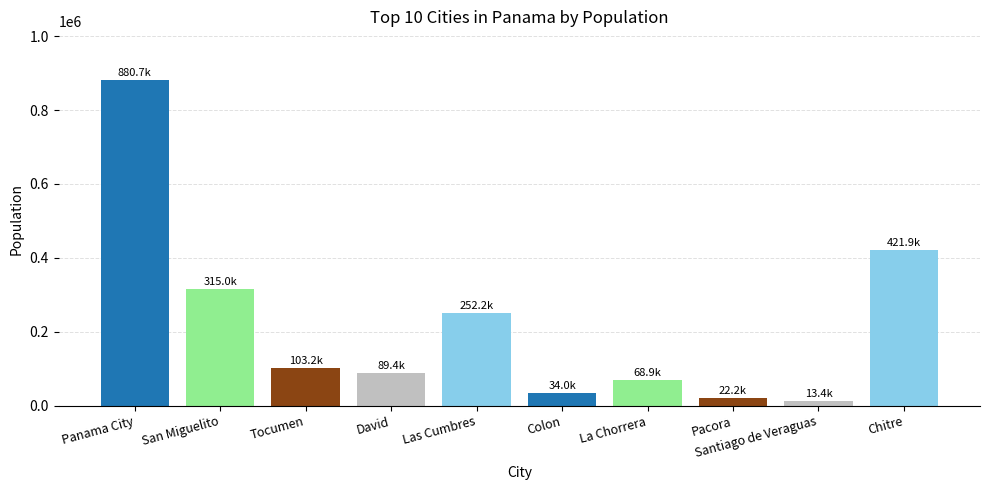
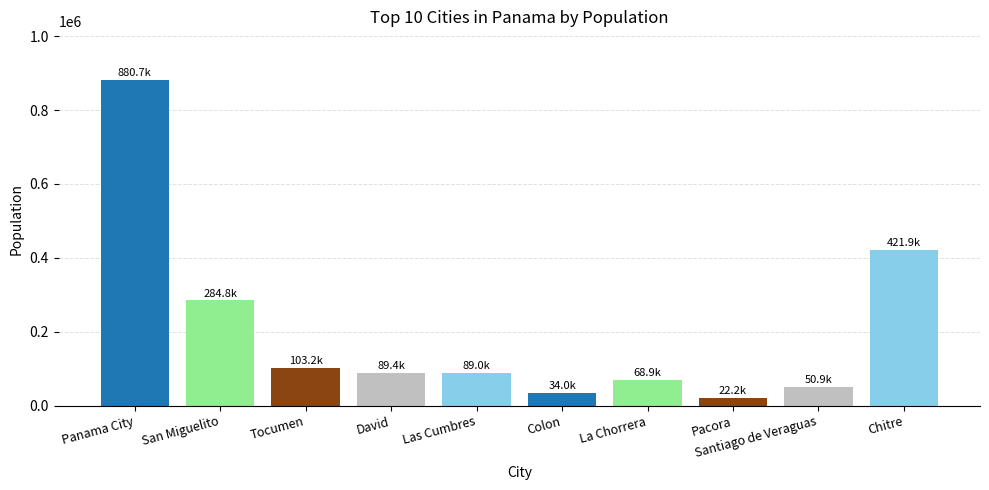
  {
    "Panama City": "880.7k",
-   "San Miguelito": "315.0k",
+   "San Miguelito": "284.8k",
    "Tocumen": "103.2k",
    "David": "89.4k",
-   "Las Cumbres": "252.2k",
+   "Las Cumbres": "89.0k",
    "Colon": "34.0k",
    "La Chorrera": "68.9k",
    "Pacora": "22.2k",
-   "Santiago de Veraguas": "13.4k",
+   "Santiago de Veraguas": "50.9k",
    "Chitre": "421.9k"
  }
